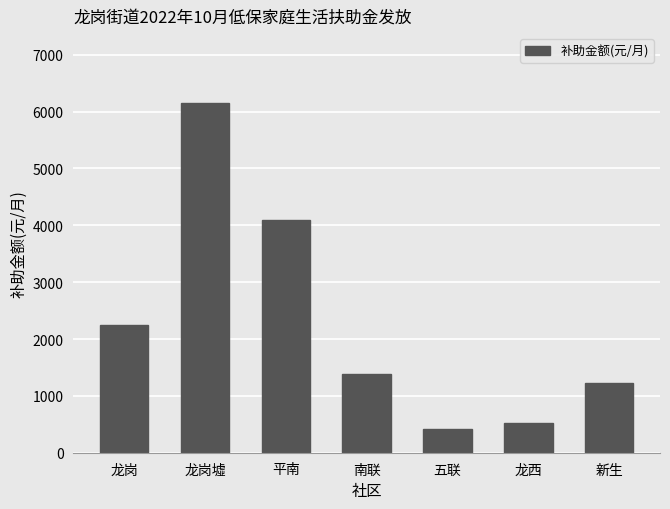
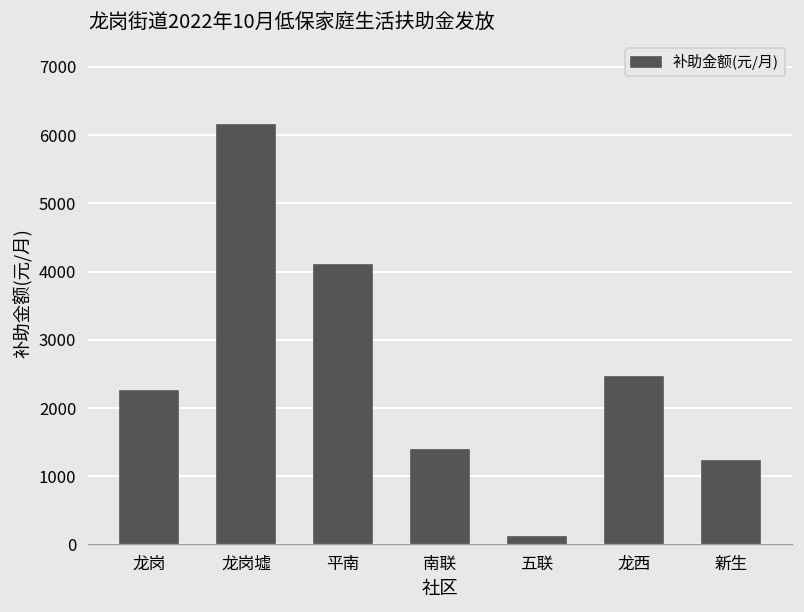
  {
    "龙岗": 2200,
    "龙岗墟": 6200,
    "平南": 4100,
    "南联": 1400,
-   "五联": 400,
-   "龙西": 500,
+   "五联": 100,
+   "龙西": 2500,
    "新生": 1200
  }
